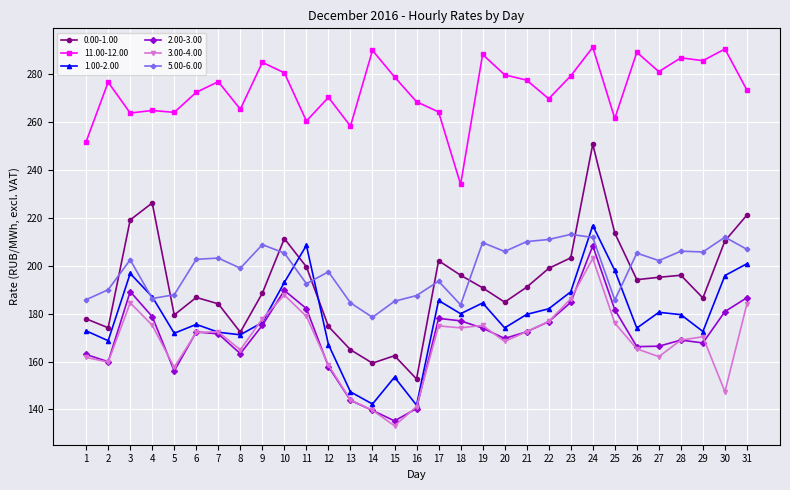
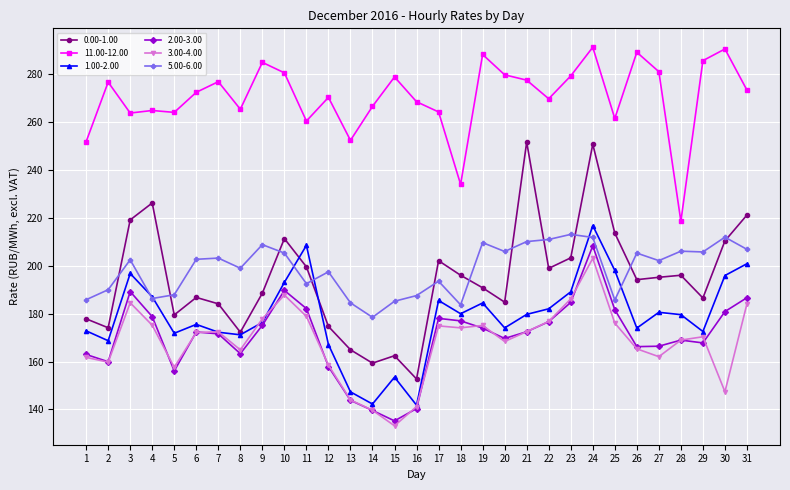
  {
    "0.00-1.00": {
      "1": 178,
      "2": 174,
      "3": 219,
      "4": 226,
      "5": 179,
      "6": 187,
      "7": 184,
      "8": 172,
      "9": 189,
      "10": 211,
      "11": 200,
      "12": 175,
      "13": 165,
      "14": 159,
      "15": 162,
      "16": 153,
      "17": 202,
      "18": 196,
      "19": 191,
      "20": 185,
-     "21": 191,
+     "21": 252,
      "22": 199,
      "23": 203,
      "24": 251,
      "25": 214,
      "26": 194,
      "27": 195,
      "28": 196,
      "29": 187,
      "30": 210,
      "31": 221
    },
    "11.00-12.00": {
      "1": 252,
      "2": 277,
      "3": 264,
      "4": 265,
      "5": 264,
      "6": 272,
      "7": 277,
      "8": 265,
      "9": 285,
      "10": 281,
      "11": 260,
      "12": 270,
-     "13": 258,
-     "14": 290,
+     "13": 252,
+     "14": 267,
      "15": 279,
      "16": 268,
      "17": 264,
      "18": 234,
      "19": 288,
      "20": 280,
      "21": 278,
      "22": 270,
      "23": 279,
      "24": 291,
      "25": 262,
      "26": 289,
      "27": 281,
-     "28": 287,
+     "28": 219,
      "29": 286,
      "30": 291,
      "31": 273
    },
    "1.00-2.00": {
      "1": 173,
      "2": 169,
      "3": 197,
      "5": 172,
      "6": 176,
      "8": 171,
      "9": 176,
      "10": 193,
      "11": 209,
      "12": 167,
      "13": 147,
      "14": 142,
      "15": 153,
      "17": 186,
      "18": 180,
      "19": 184,
      "20": 174,
      "21": 180,
      "22": 182,
      "23": 189,
      "24": 217,
      "25": 198,
      "26": 174,
      "27": 181,
      "28": 180,
      "29": 173,
      "30": 196,
      "31": 201
    },
    "2.00-3.00": {
      "1": 163,
      "3": 189,
      "4": 179,
      "5": 156,
      "8": 163,
      "9": 175,
      "10": 190,
      "11": 182,
      "15": 135,
      "17": 178,
      "18": 177,
      "19": 174,
      "20": 170,
      "23": 185,
      "24": 208,
      "25": 182,
      "27": 166,
      "29": 168,
      "30": 181,
      "31": 187
    },
    "3.00-4.00": {
      "1": 162,
      "3": 185,
      "4": 175,
      "5": 158,
      "8": 165,
      "9": 178,
      "10": 188,
      "11": 179,
      "15": 133,
      "17": 175,
      "18": 174,
      "19": 175,
      "20": 168,
      "23": 186,
      "24": 203,
      "25": 176,
      "27": 162,
      "29": 170,
      "30": 147,
      "31": 184
    },
    "5.00-6.00": {
      "1": 186,
      "2": 190,
      "3": 202,
      "5": 188,
      "6": 203,
      "7": 203,
      "8": 199,
      "9": 209,
      "10": 205,
      "11": 193,
      "12": 197,
      "13": 185,
      "14": 178,
      "15": 185,
      "16": 188,
      "17": 194,
      "18": 184,
      "19": 210,
      "20": 206,
      "21": 210,
      "22": 211,
      "23": 213,
      "24": 212,
      "25": 186,
      "26": 205,
      "27": 202,
      "28": 206,
      "29": 206,
      "30": 212,
      "31": 207
    }
  }
